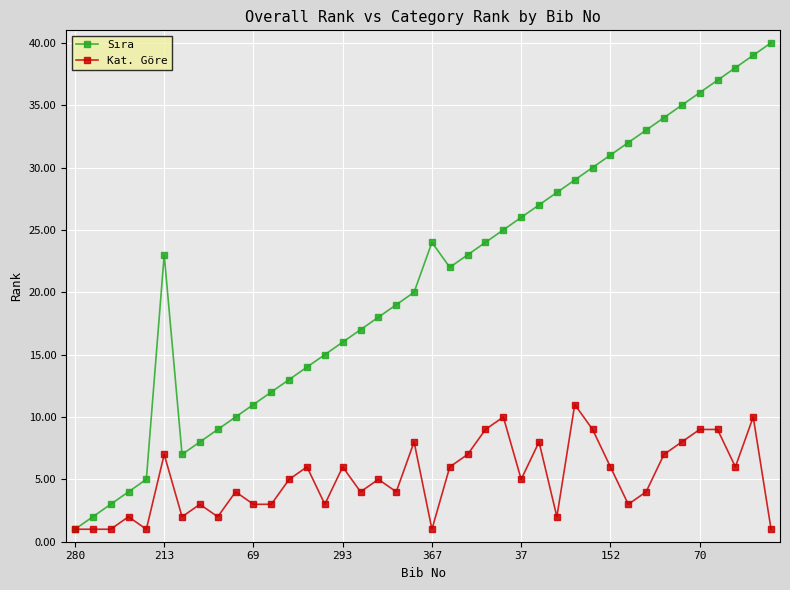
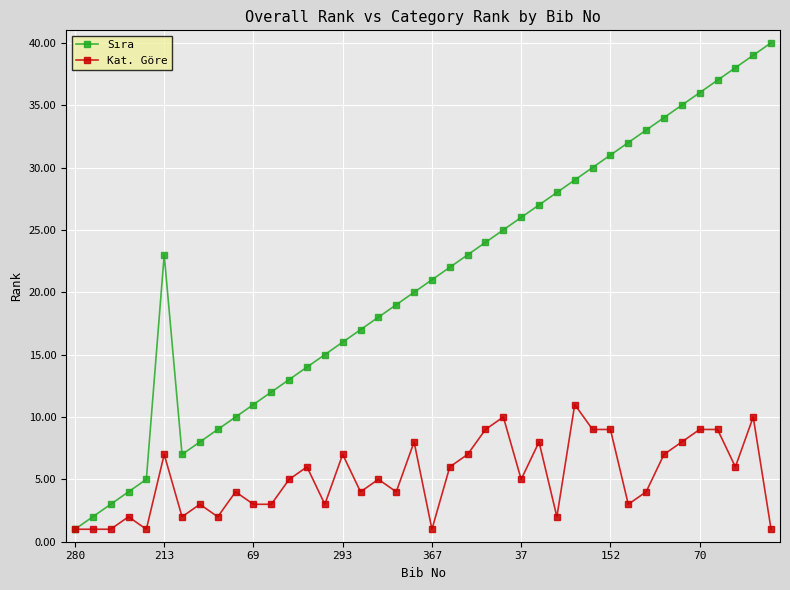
  {
    "Sıra": {
      "213": 23,
      "69": 11,
      "293": 16,
-     "367": 24,
+     "367": 21,
      "152": 31,
      "70": 36
    },
    "Kat. Göre": {
      "213": 7,
      "69": 3,
-     "293": 6,
+     "293": 7,
      "367": 1,
-     "152": 6,
+     "152": 9,
      "70": 9
    }
  }
